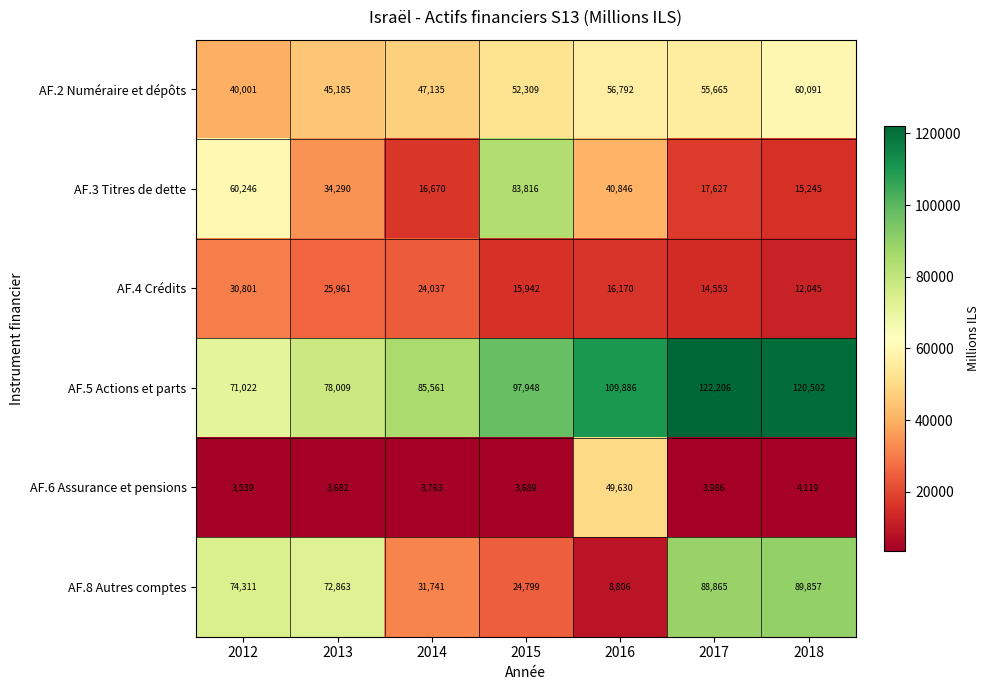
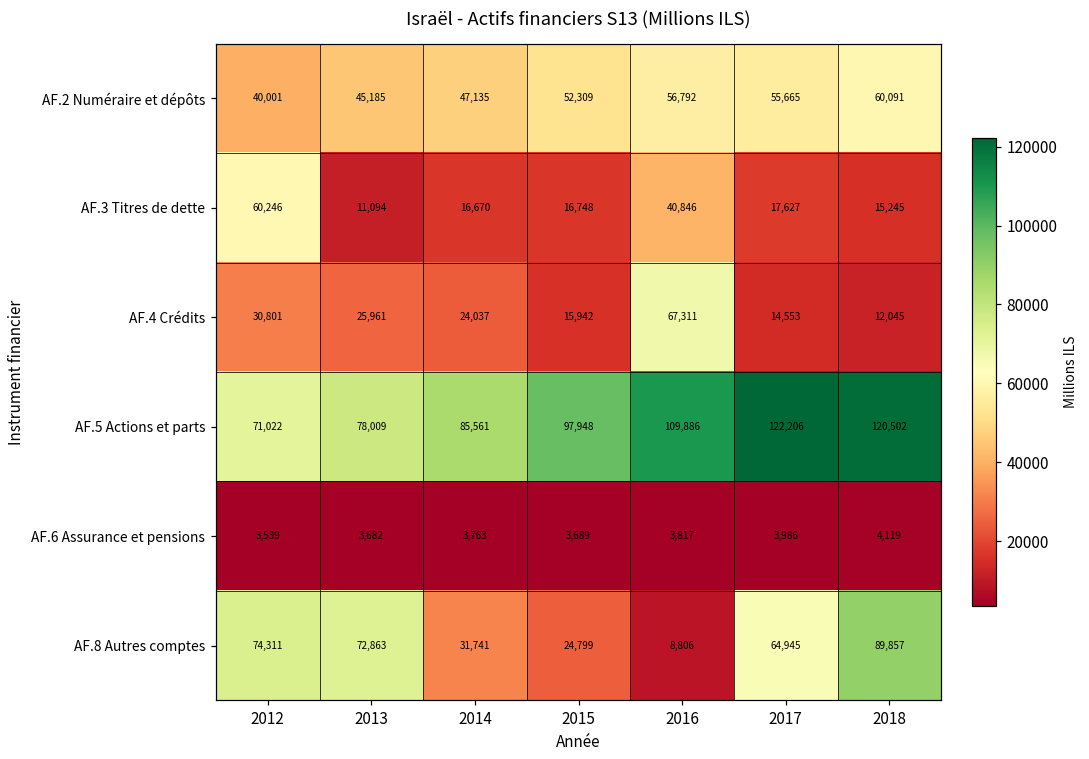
  {
    "AF.2 Numéraire et dépôts": {
      "2012": "40,001",
      "2013": "45,185",
      "2014": "47,135",
      "2015": "52,309",
      "2016": "56,792",
      "2017": "55,665",
      "2018": "60,091"
    },
    "AF.3 Titres de dette": {
      "2012": "60,246",
-     "2013": "34,290",
+     "2013": "11,094",
      "2014": "16,670",
-     "2015": "83,816",
+     "2015": "16,748",
      "2016": "40,846",
      "2017": "17,627",
      "2018": "15,245"
    },
    "AF.4 Crédits": {
      "2012": "30,801",
      "2013": "25,961",
      "2014": "24,037",
      "2015": "15,942",
-     "2016": "16,170",
+     "2016": "67,311",
      "2017": "14,553",
      "2018": "12,045"
    },
    "AF.5 Actions et parts": {
      "2012": "71,022",
      "2013": "78,009",
      "2014": "85,561",
      "2015": "97,948",
      "2016": "109,886",
      "2017": "122,206",
      "2018": "120,502"
    },
    "AF.6 Assurance et pensions": {
      "2012": "3,539",
      "2013": "3,682",
      "2014": "3,763",
      "2015": "3,689",
-     "2016": "49,630",
+     "2016": "3,817",
      "2017": "3,986",
      "2018": "4,119"
    },
    "AF.8 Autres comptes": {
      "2012": "74,311",
      "2013": "72,863",
      "2014": "31,741",
      "2015": "24,799",
      "2016": "8,806",
-     "2017": "88,865",
+     "2017": "64,945",
      "2018": "89,857"
    }
  }
